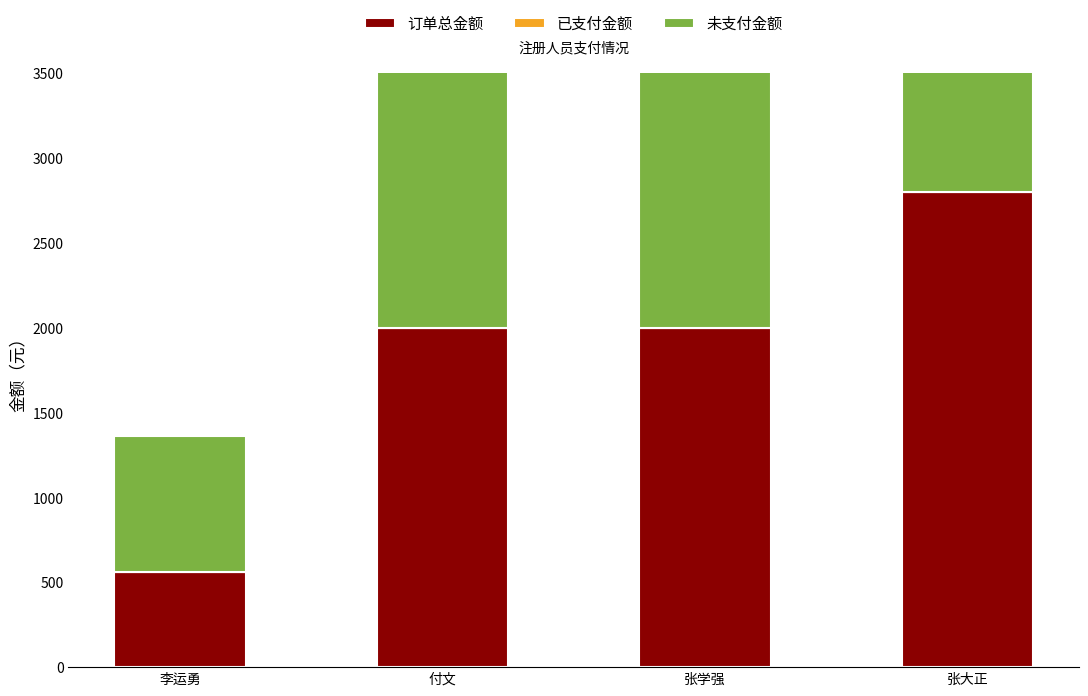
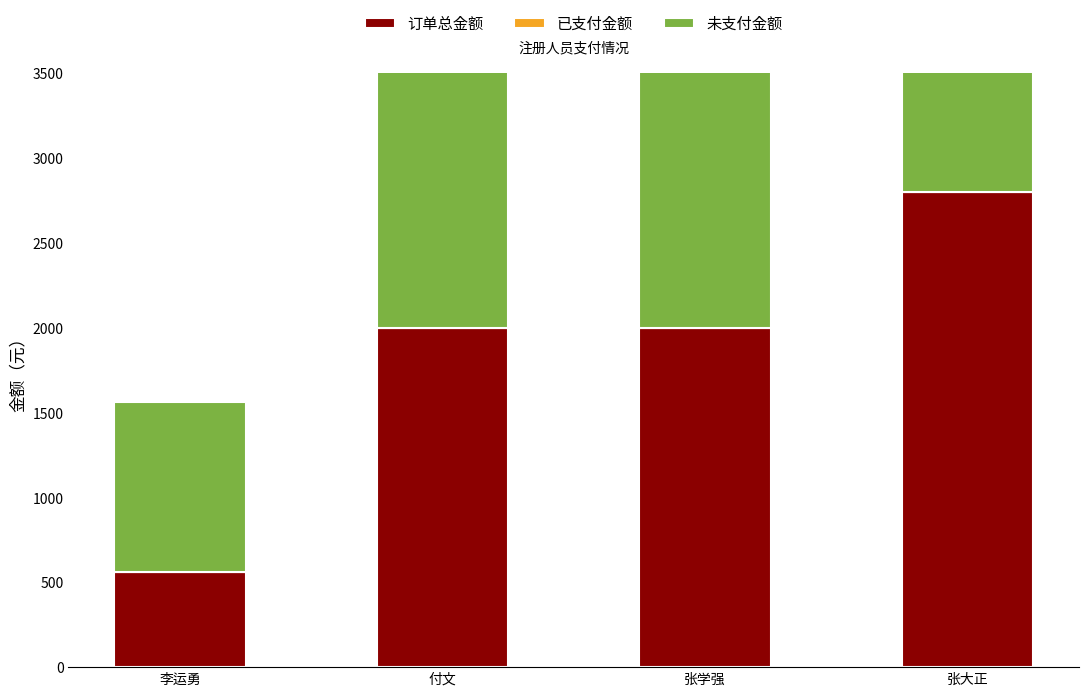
  {
    "已支付金额": {
      "李运勇": 560,
      "付文": 2000,
      "张学强": 2000,
      "张大正": 2800
    },
    "未支付金额": {
-     "李运勇": 800
+     "李运勇": 1000
    }
  }
